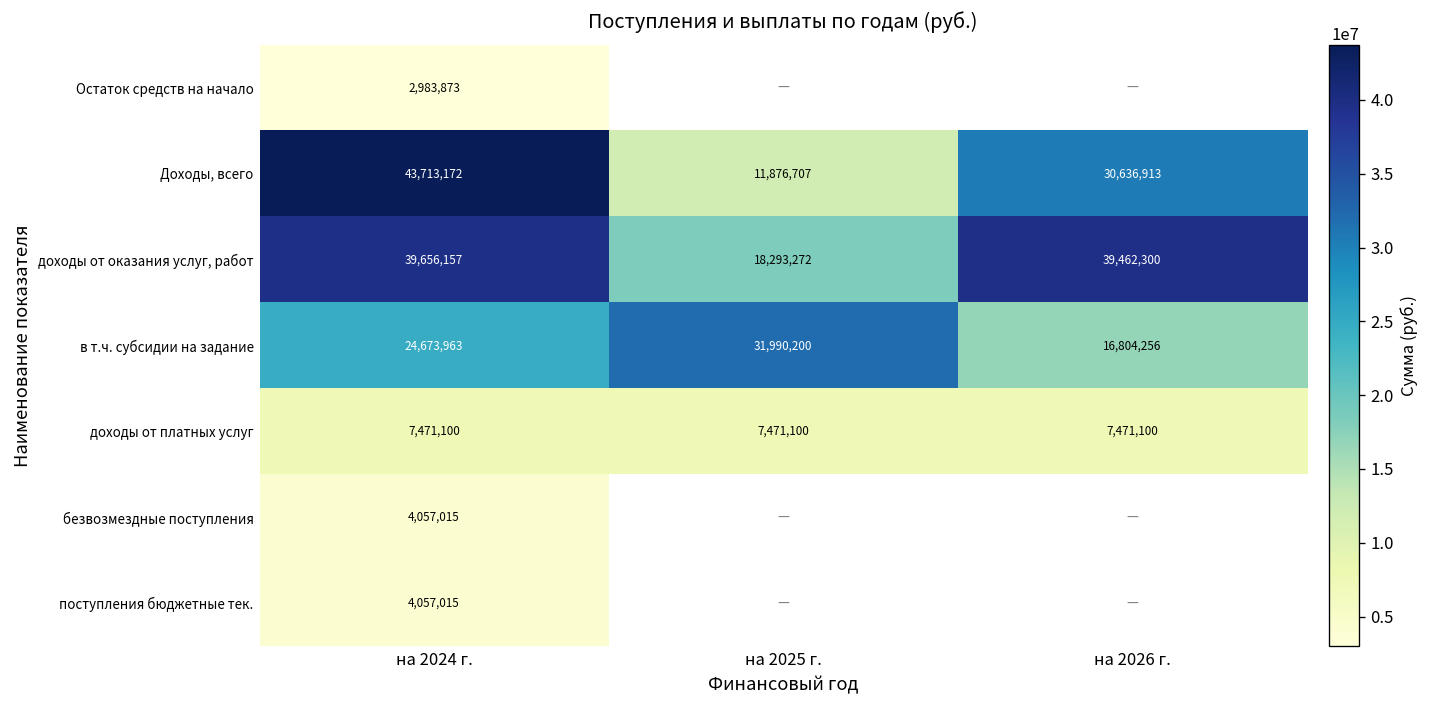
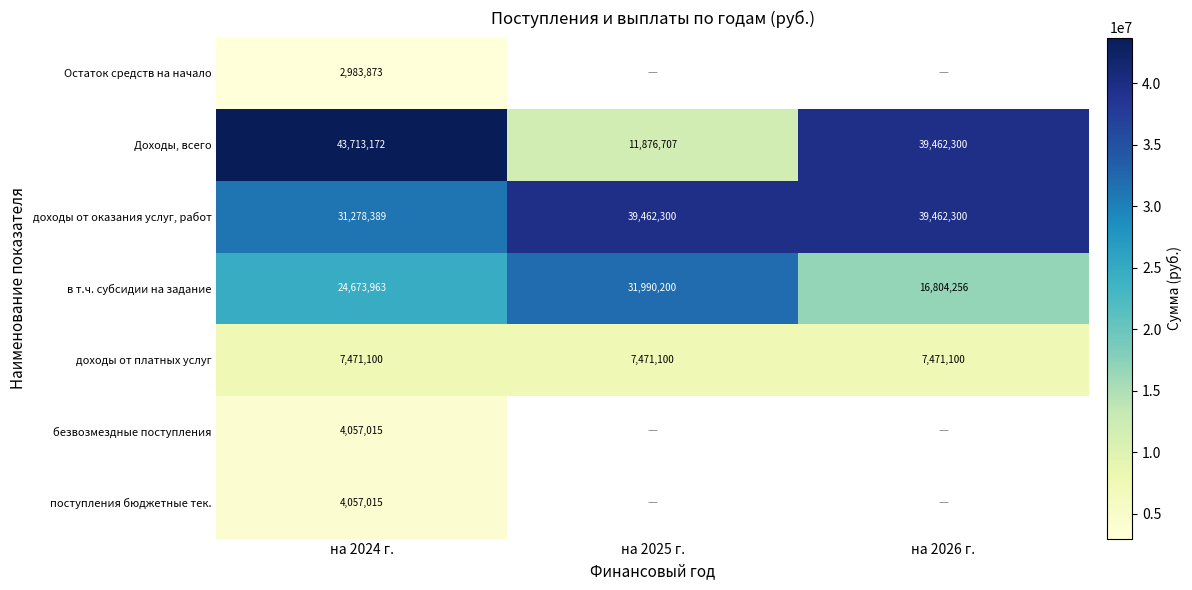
  {
    "Остаток средств на начало": {
      "на 2024 г.": "2,983,873"
    },
    "Доходы, всего": {
      "на 2024 г.": "43,713,172",
      "на 2025 г.": "11,876,707",
-     "на 2026 г.": "30,636,913"
+     "на 2026 г.": "39,462,300"
    },
    "доходы от оказания услуг, работ": {
-     "на 2024 г.": "39,656,157",
-     "на 2025 г.": "18,293,272",
+     "на 2024 г.": "31,278,389",
+     "на 2025 г.": "39,462,300",
      "на 2026 г.": "39,462,300"
    },
    "в т.ч. субсидии на задание": {
      "на 2024 г.": "24,673,963",
      "на 2025 г.": "31,990,200",
      "на 2026 г.": "16,804,256"
    },
    "доходы от платных услуг": {
      "на 2024 г.": "7,471,100",
      "на 2025 г.": "7,471,100",
      "на 2026 г.": "7,471,100"
    },
    "безвозмездные поступления": {
      "на 2024 г.": "4,057,015"
    },
    "поступления бюджетные тек.": {
      "на 2024 г.": "4,057,015"
    }
  }
